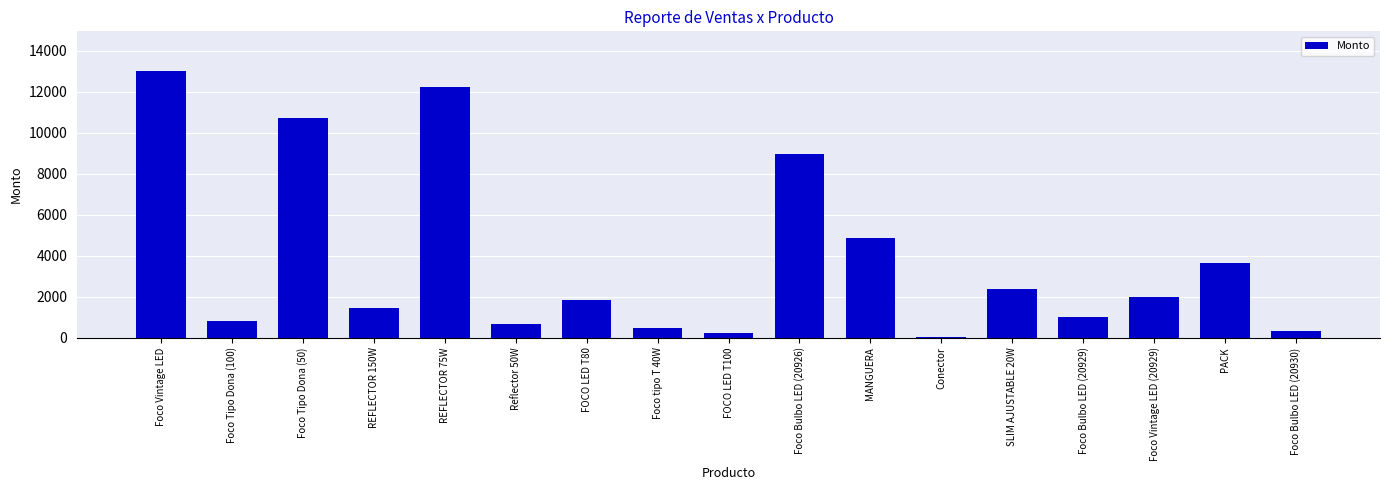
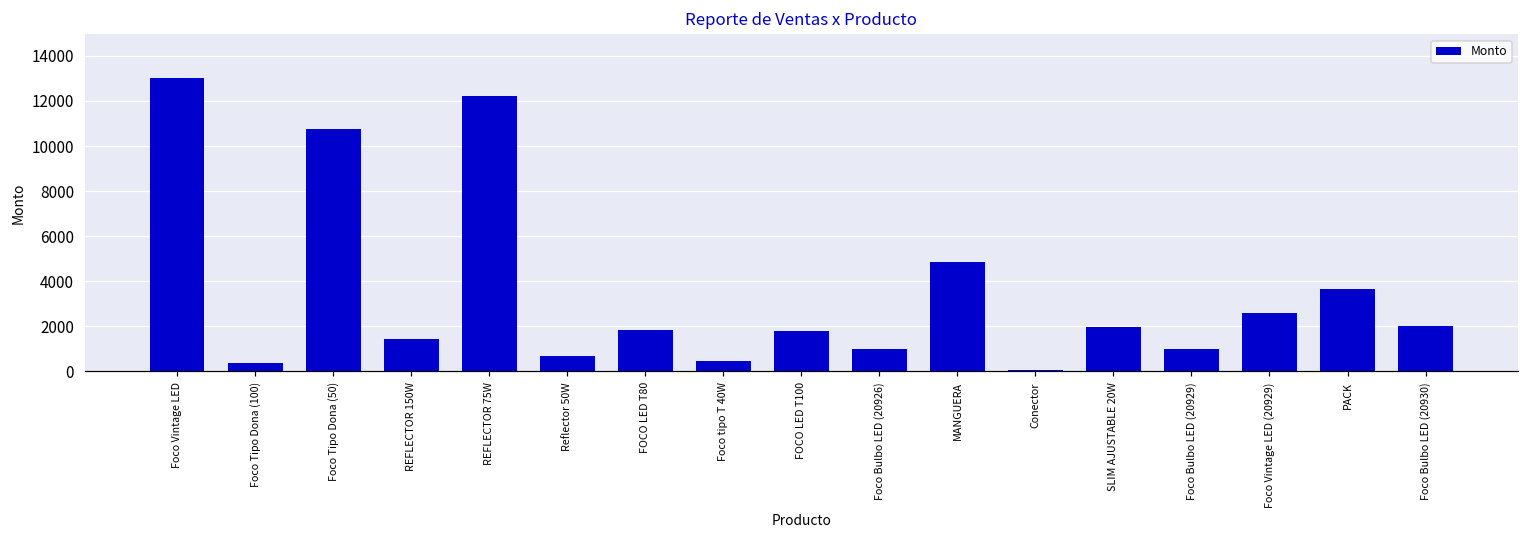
  {
    "Foco Vintage LED": 13000,
-   "Foco Tipo Dona (100)": 800,
+   "Foco Tipo Dona (100)": 400,
    "Foco Tipo Dona (50)": 10700,
    "REFLECTOR 150W": 1400,
    "REFLECTOR 75W": 12200,
    "Reflector 50W": 700,
    "FOCO LED T80": 1800,
    "Foco tipo T 40W": 500,
-   "FOCO LED T100": 200,
-   "Foco Bulbo LED (20926)": 9000,
+   "FOCO LED T100": 1800,
+   "Foco Bulbo LED (20926)": 1000,
    "MANGUERA": 4900,
-   "SLIM AJUSTABLE 20W": 2400,
+   "SLIM AJUSTABLE 20W": 2000,
    "Foco Bulbo LED (20929)": 1000,
-   "Foco Vintage LED (20929)": 2000,
+   "Foco Vintage LED (20929)": 2600,
    "PACK": 3700,
-   "Foco Bulbo LED (20930)": 300
+   "Foco Bulbo LED (20930)": 2000
  }
